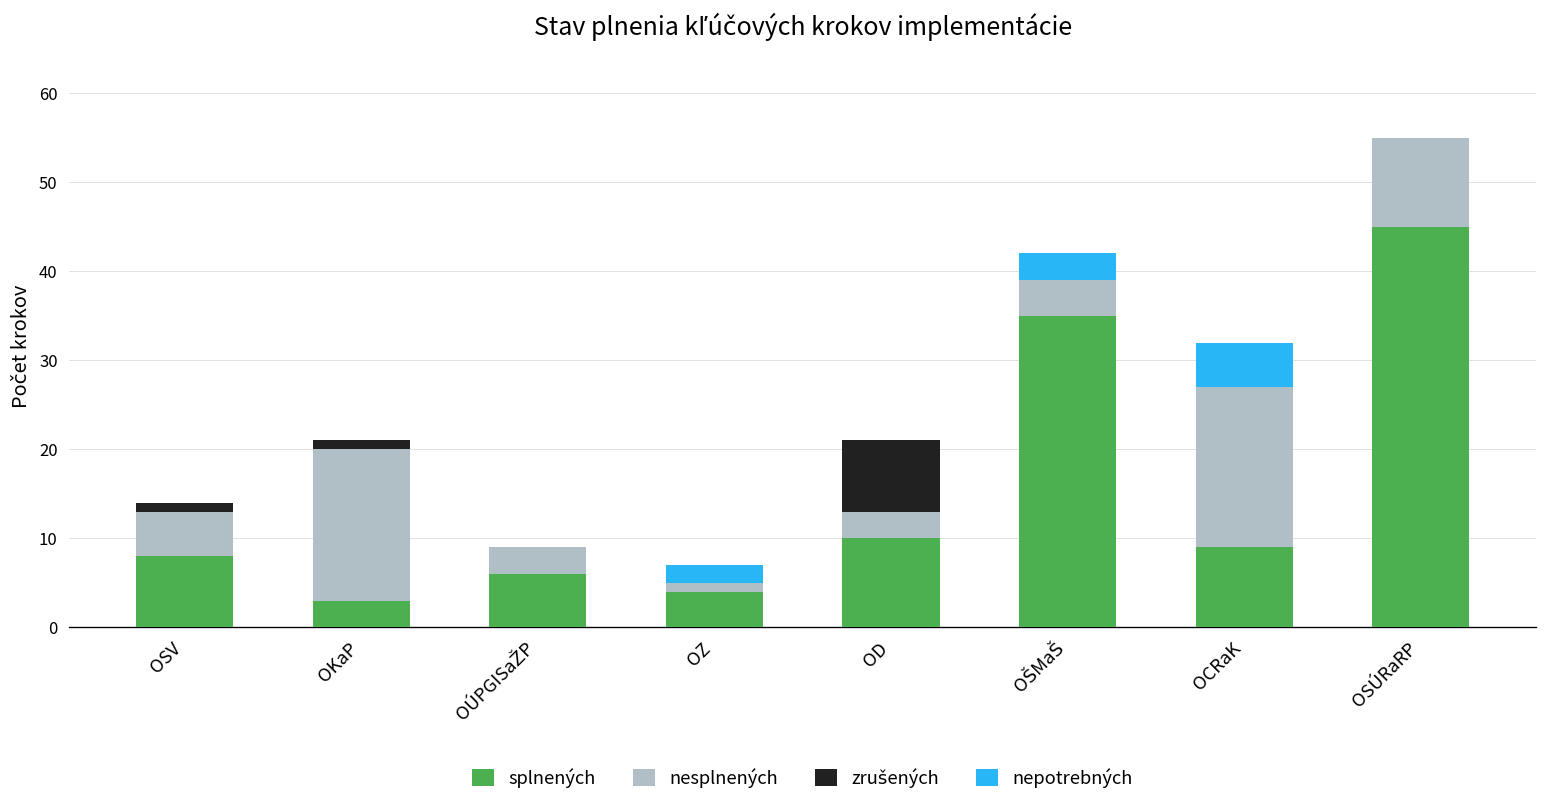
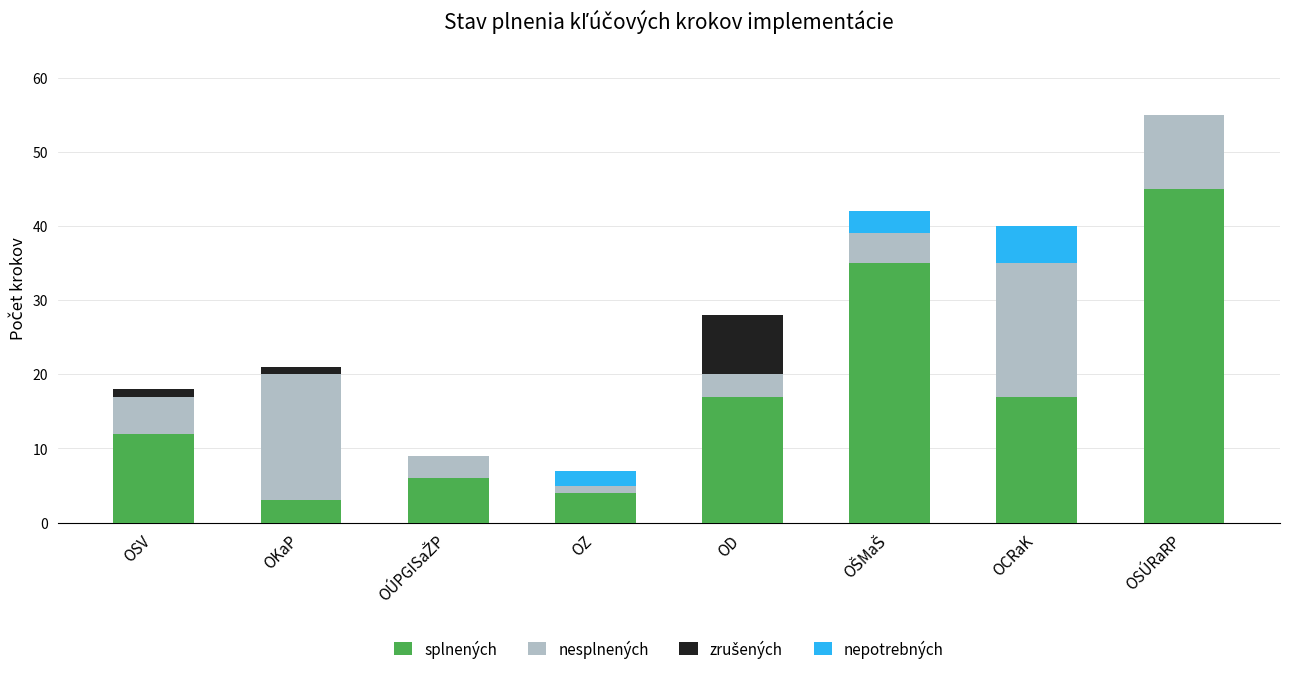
  {
    "splnených": {
-     "OSV": 8,
+     "OSV": 12,
      "OKaP": 3,
      "OÚPGISaŽP": 6,
      "OZ": 4,
-     "OD": 10,
+     "OD": 17,
      "OŠMaŠ": 35,
-     "OCRaK": 9,
+     "OCRaK": 17,
      "OSÚRaRP": 45
    },
    "nesplnených": {
      "OSV": 5,
      "OKaP": 17,
      "OÚPGISaŽP": 3,
      "OZ": 1,
      "OD": 3,
      "OŠMaŠ": 4,
      "OCRaK": 18,
      "OSÚRaRP": 10
    },
    "zrušených": {
      "OSV": 1,
      "OKaP": 1,
      "OÚPGISaŽP": 0,
      "OZ": 0,
      "OD": 8,
      "OŠMaŠ": 0,
      "OCRaK": 0,
      "OSÚRaRP": 0
    },
    "nepotrebných": {
      "OSV": 0,
      "OKaP": 0,
      "OÚPGISaŽP": 0,
      "OZ": 2,
      "OD": 0,
      "OŠMaŠ": 3,
      "OCRaK": 5,
      "OSÚRaRP": 0
    }
  }
